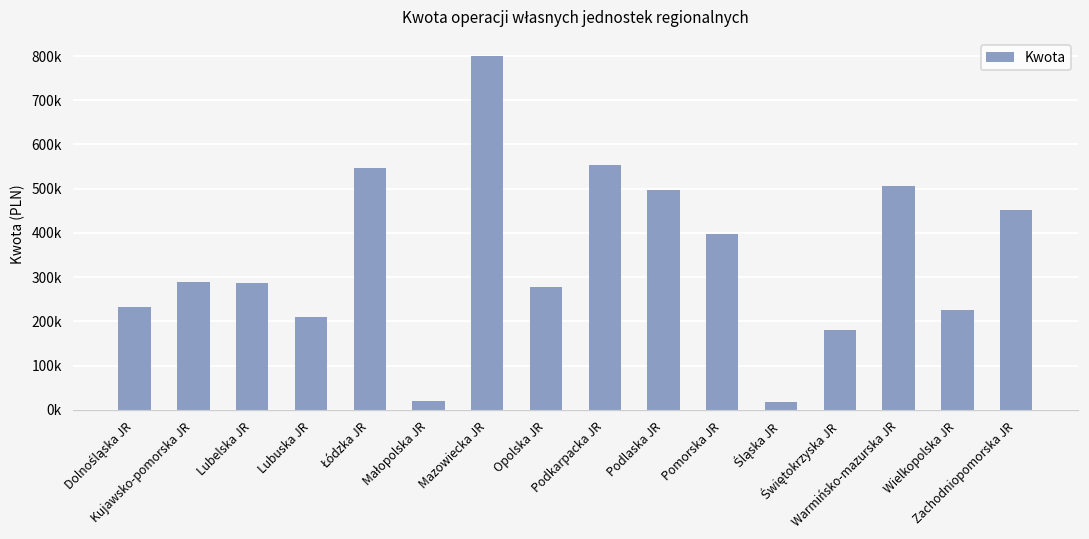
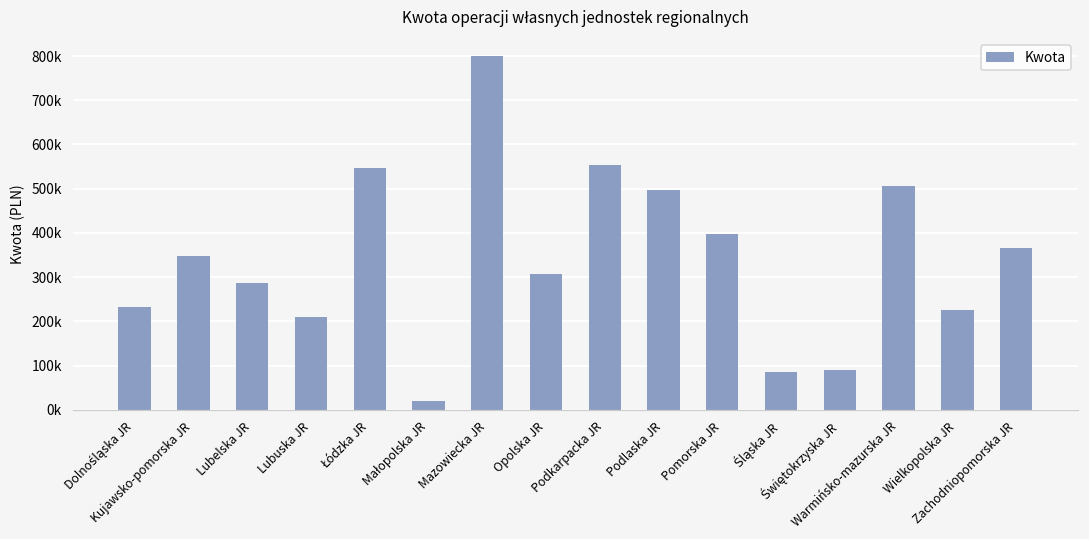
  {
    "Dolnośląska JR": 230000,
-   "Kujawsko-pomorska JR": 290000,
+   "Kujawsko-pomorska JR": 350000,
    "Lubelska JR": 290000,
    "Lubuska JR": 210000,
    "Łódzka JR": 550000,
    "Małopolska JR": 20000,
    "Mazowiecka JR": 800000,
-   "Opolska JR": 280000,
+   "Opolska JR": 310000,
    "Podkarpacka JR": 550000,
    "Podlaska JR": 500000,
    "Pomorska JR": 400000,
-   "Śląska JR": 20000,
-   "Świętokrzyska JR": 180000,
+   "Śląska JR": 90000,
+   "Świętokrzyska JR": 90000,
    "Warmińsko-mazurska JR": 510000,
    "Wielkopolska JR": 230000,
-   "Zachodniopomorska JR": 450000
+   "Zachodniopomorska JR": 370000
  }
